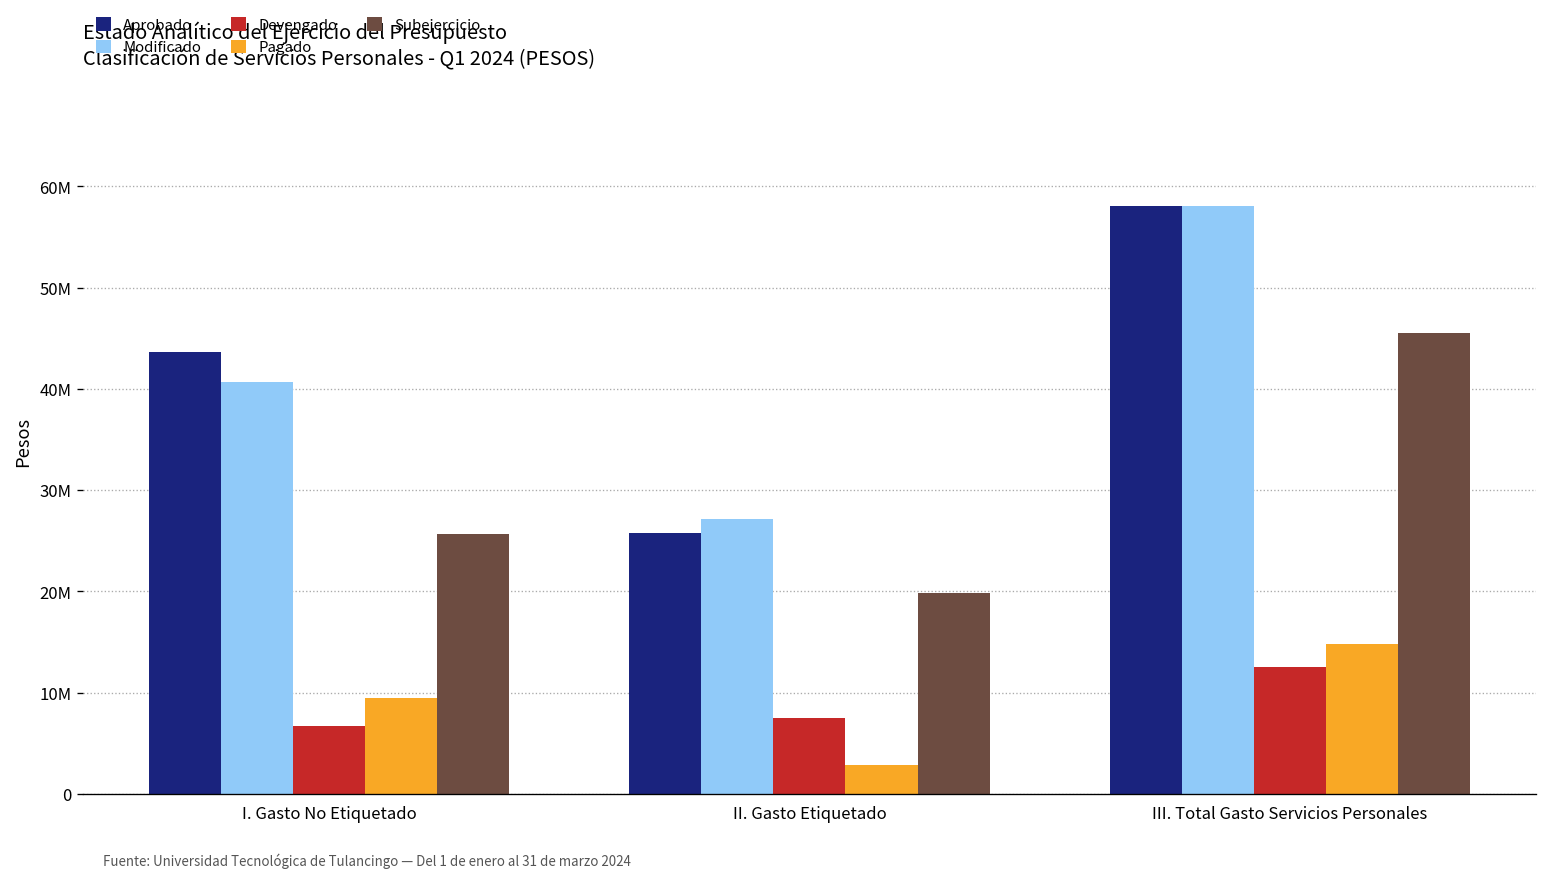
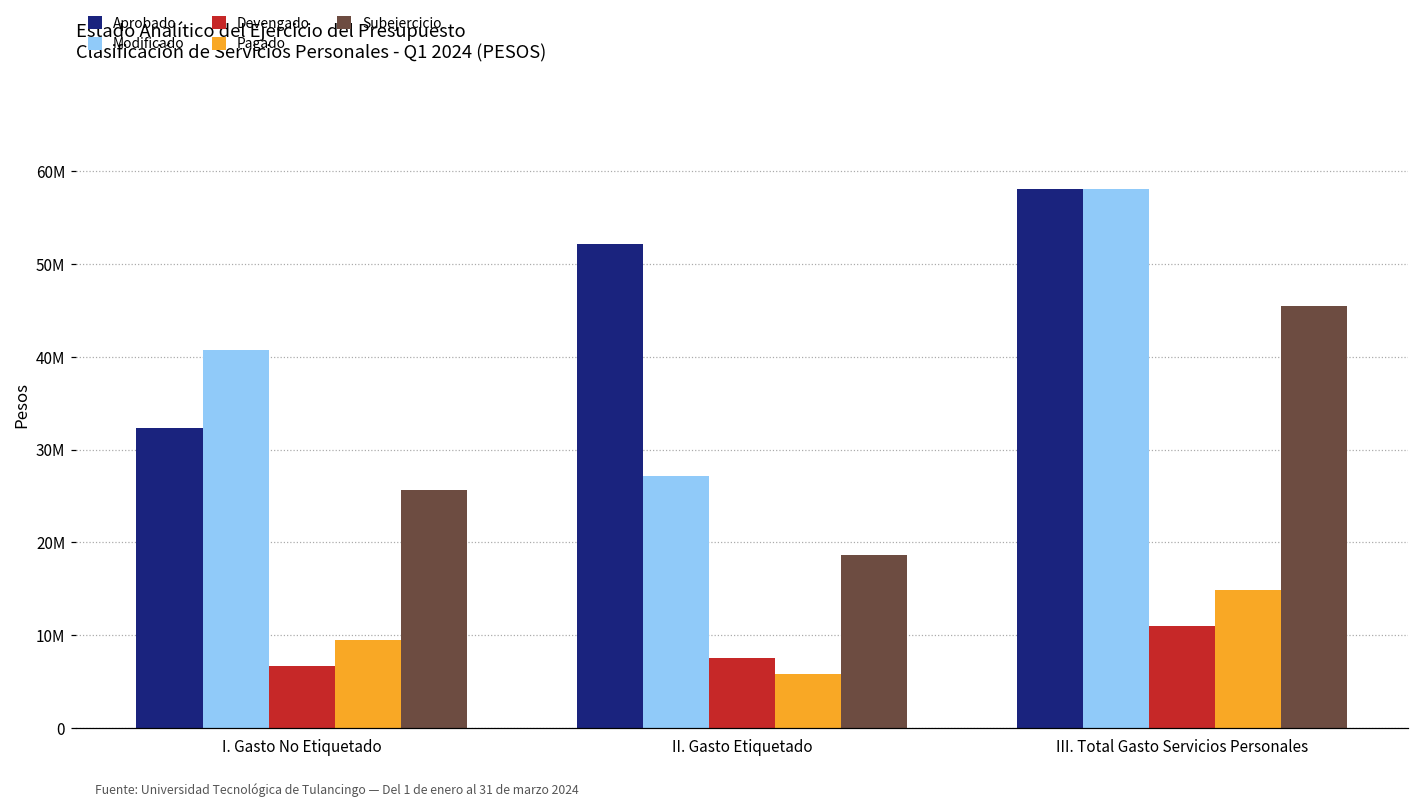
  {
    "Aprobado": {
-     "I. Gasto No Etiquetado": 44000000,
-     "II. Gasto Etiquetado": 26000000,
+     "I. Gasto No Etiquetado": 32000000,
+     "II. Gasto Etiquetado": 52000000,
      "III. Total Gasto Servicios Personales": 58000000
    },
    "Modificado": {
      "I. Gasto No Etiquetado": 41000000,
      "II. Gasto Etiquetado": 27000000,
      "III. Total Gasto Servicios Personales": 58000000
    },
    "Devengado": {
      "I. Gasto No Etiquetado": 7000000,
      "II. Gasto Etiquetado": 8000000,
-     "III. Total Gasto Servicios Personales": 13000000
+     "III. Total Gasto Servicios Personales": 11000000
    },
    "Pagado": {
      "I. Gasto No Etiquetado": 9000000,
-     "II. Gasto Etiquetado": 3000000,
+     "II. Gasto Etiquetado": 6000000,
      "III. Total Gasto Servicios Personales": 15000000
    },
    "Subejercicio": {
      "I. Gasto No Etiquetado": 26000000,
-     "II. Gasto Etiquetado": 20000000,
+     "II. Gasto Etiquetado": 19000000,
      "III. Total Gasto Servicios Personales": 46000000
    }
  }
